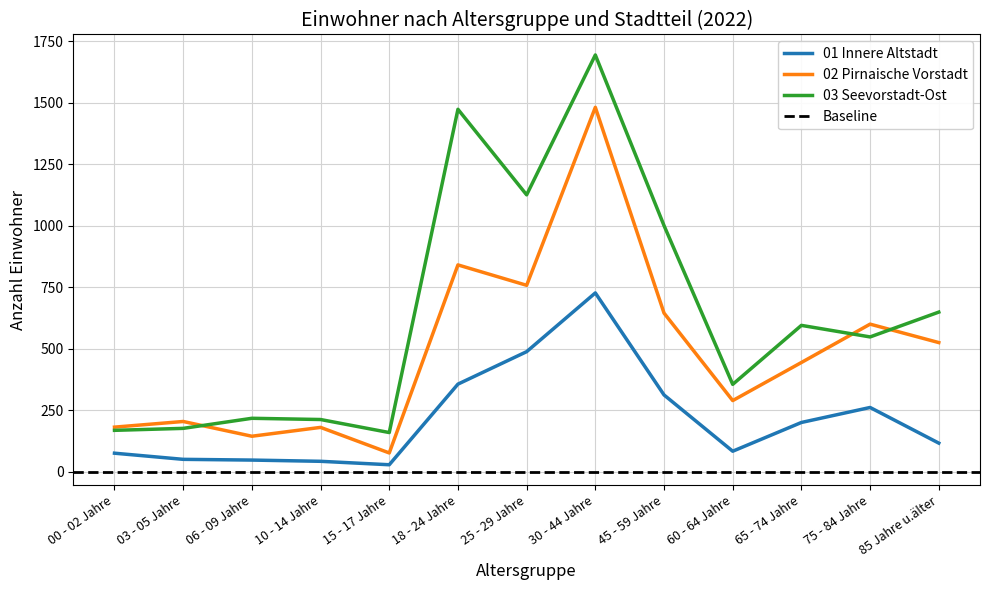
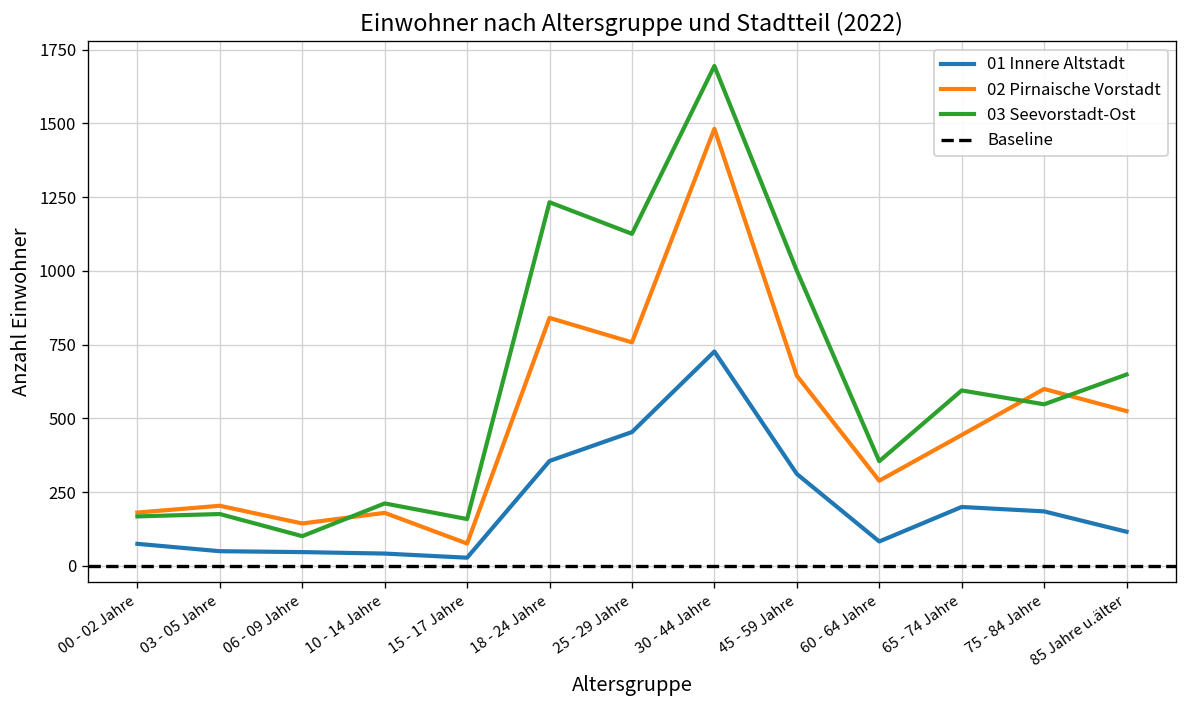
  {
    "01 Innere Altstadt": {
      "00 - 02 Jahre": 80,
      "03 - 05 Jahre": 50,
      "06 - 09 Jahre": 50,
      "10 - 14 Jahre": 40,
      "15 - 17 Jahre": 30,
      "18 - 24 Jahre": 360,
-     "25 - 29 Jahre": 490,
+     "25 - 29 Jahre": 450,
      "30 - 44 Jahre": 730,
      "45 - 59 Jahre": 310,
      "60 - 64 Jahre": 80,
      "65 - 74 Jahre": 200,
-     "75 - 84 Jahre": 260,
+     "75 - 84 Jahre": 190,
      "85 Jahre u.älter": 120
    },
    "02 Pirnaische Vorstadt": {
      "00 - 02 Jahre": 180,
      "03 - 05 Jahre": 200,
      "06 - 09 Jahre": 140,
      "10 - 14 Jahre": 180,
      "15 - 17 Jahre": 80,
      "18 - 24 Jahre": 840,
      "25 - 29 Jahre": 760,
      "30 - 44 Jahre": 1480,
      "45 - 59 Jahre": 650,
      "60 - 64 Jahre": 290,
      "65 - 74 Jahre": 440,
      "75 - 84 Jahre": 600,
      "85 Jahre u.älter": 530
    },
    "03 Seevorstadt-Ost": {
      "00 - 02 Jahre": 170,
      "03 - 05 Jahre": 180,
-     "06 - 09 Jahre": 220,
+     "06 - 09 Jahre": 100,
      "10 - 14 Jahre": 210,
      "15 - 17 Jahre": 160,
-     "18 - 24 Jahre": 1470,
+     "18 - 24 Jahre": 1230,
      "25 - 29 Jahre": 1130,
      "30 - 44 Jahre": 1700,
      "45 - 59 Jahre": 1000,
      "60 - 64 Jahre": 360,
      "65 - 74 Jahre": 600,
      "75 - 84 Jahre": 550,
      "85 Jahre u.älter": 650
    }
  }
